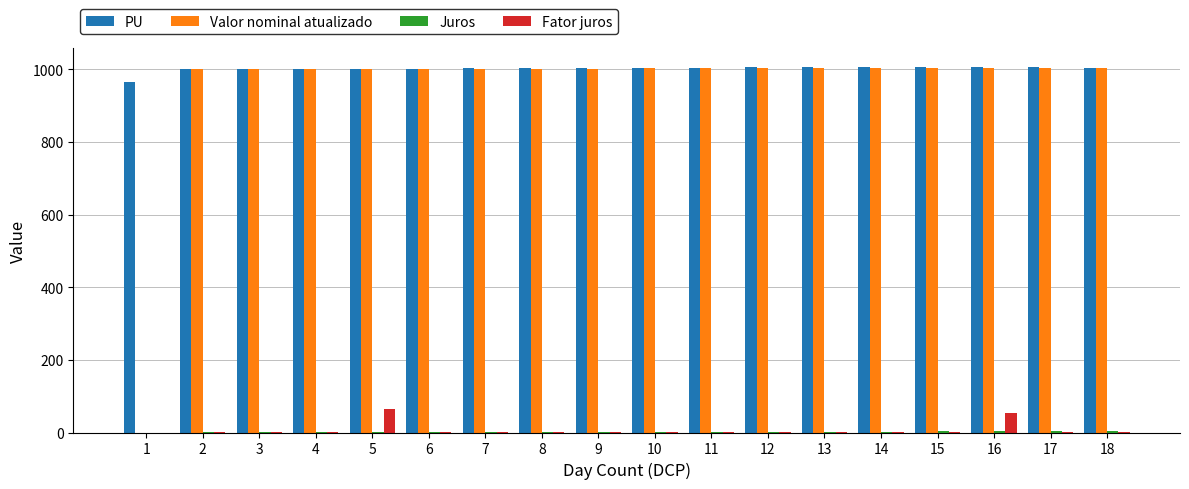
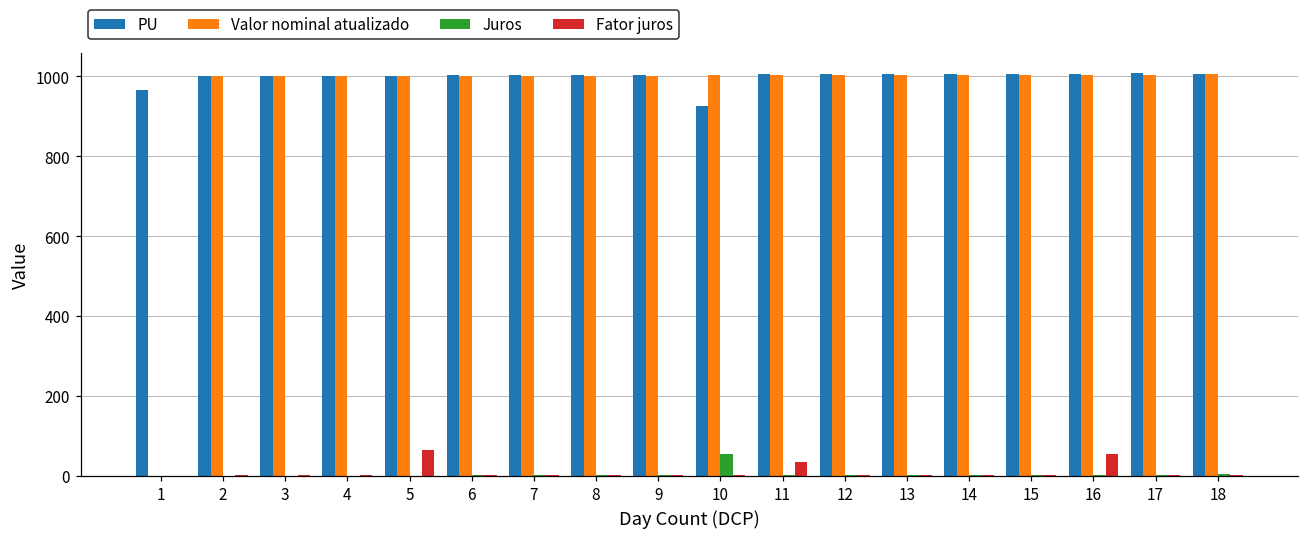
  {
    "PU": {
      "1": 970,
      "2": 1000,
      "3": 1000,
      "4": 1000,
      "5": 1000,
      "6": 1000,
      "7": 1000,
      "8": 1000,
      "9": 1000,
-     "10": 1000,
+     "10": 930,
      "11": 1000,
      "12": 1010,
      "13": 1010,
      "14": 1010,
      "15": 1010,
      "16": 1010,
      "17": 1010,
      "18": 1010
    },
    "Valor nominal atualizado": {
      "1": 0,
      "2": 1000,
      "3": 1000,
      "4": 1000,
      "5": 1000,
      "6": 1000,
      "7": 1000,
      "8": 1000,
      "9": 1000,
      "10": 1000,
      "11": 1000,
      "12": 1000,
      "13": 1000,
      "14": 1000,
      "15": 1000,
      "16": 1000,
      "17": 1000,
      "18": 1000
    },
    "Juros": {
      "1": 0,
-     "10": 0
+     "10": 60
    },
    "Fator juros": {
      "1": 0,
      "5": 60,
-     "11": 0,
+     "11": 30,
      "16": 50
    }
  }
